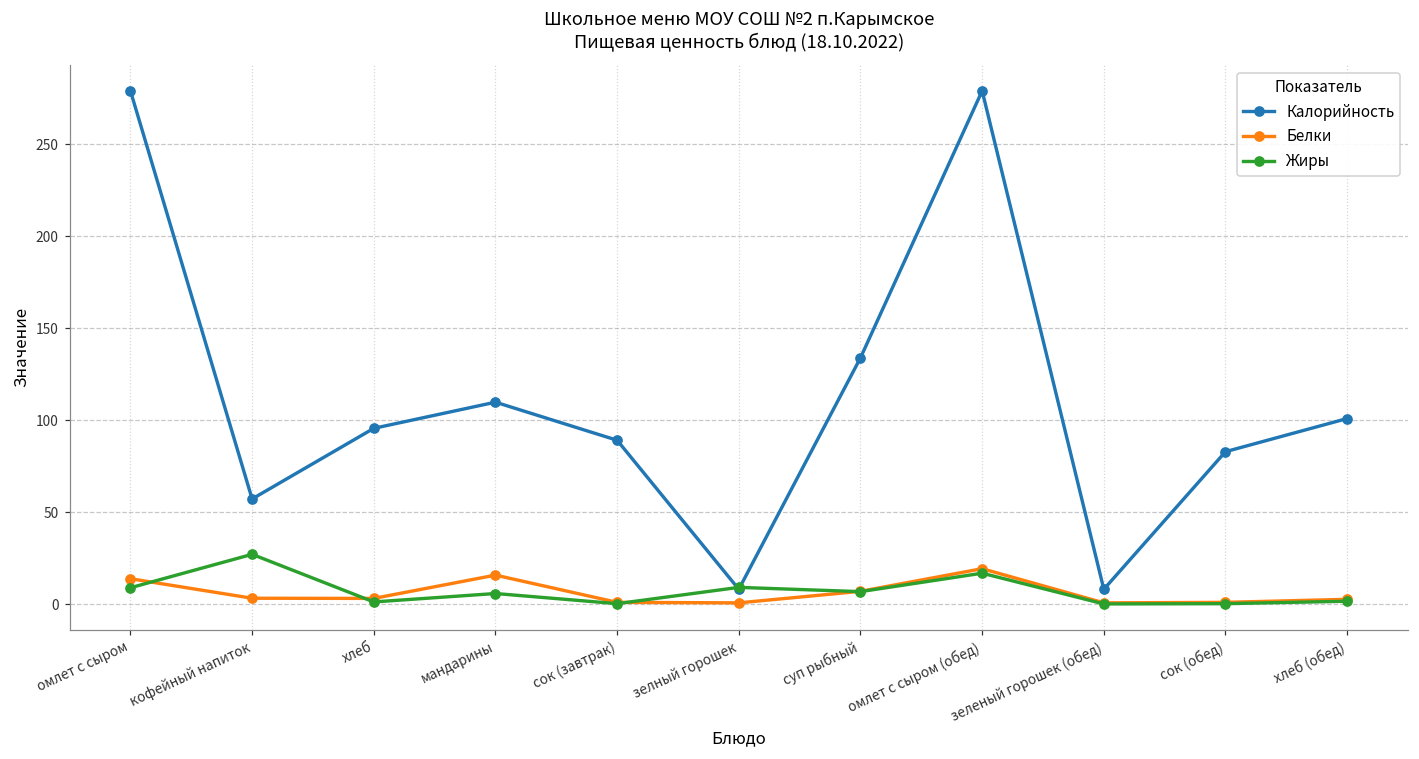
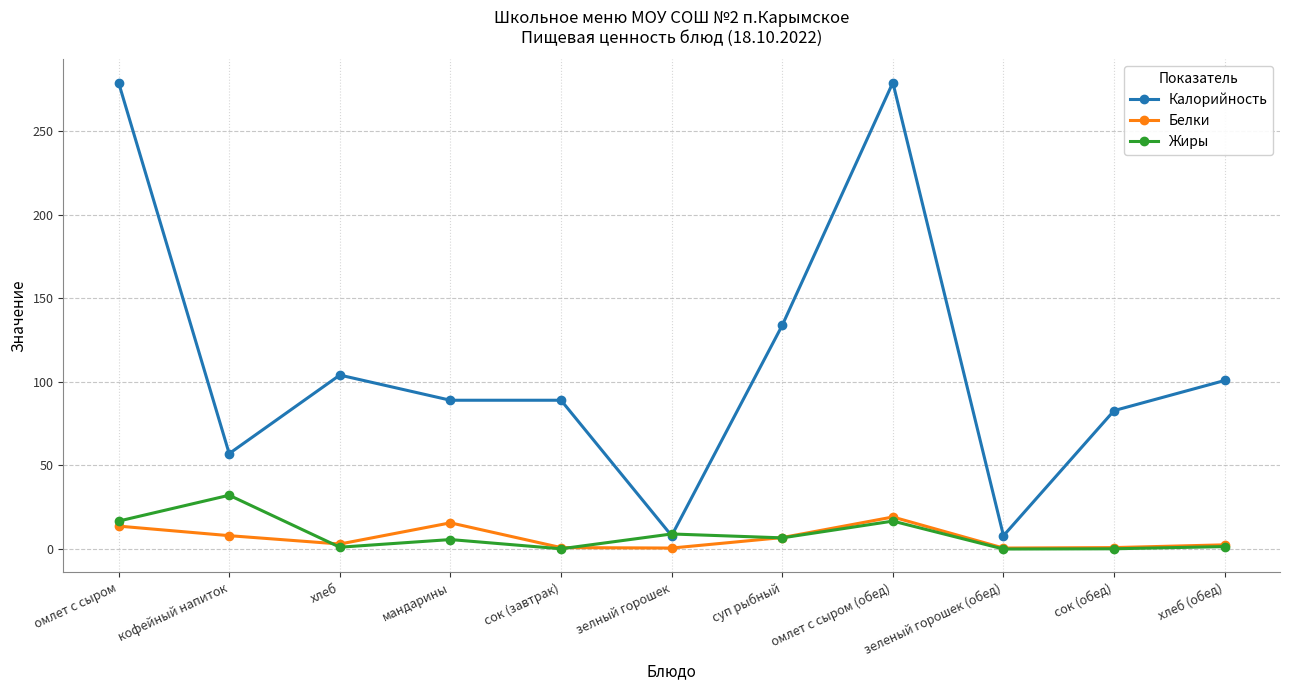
  {
    "Калорийность": {
      "омлет с сыром": 279,
      "кофейный напиток": 57,
-     "хлеб": 95,
-     "мандарины": 110,
+     "хлеб": 104,
+     "мандарины": 89,
      "сок (завтрак)": 89,
      "суп рыбный": 134,
      "омлет с сыром (обед)": 279,
      "зеленый горошек (обед)": 8,
      "сок (обед)": 83,
      "хлеб (обед)": 101
    },
    "Белки": {
      "омлет с сыром": 14,
-     "кофейный напиток": 3,
+     "кофейный напиток": 8,
      "хлеб": 3,
      "мандарины": 16,
      "зелный горошек": 1,
      "омлет с сыром (обед)": 19
    },
    "Жиры": {
-     "омлет с сыром": 9,
-     "кофейный напиток": 27,
+     "омлет с сыром": 17,
+     "кофейный напиток": 32,
      "хлеб": 1,
      "мандарины": 6,
      "омлет с сыром (обед)": 17
    }
  }
